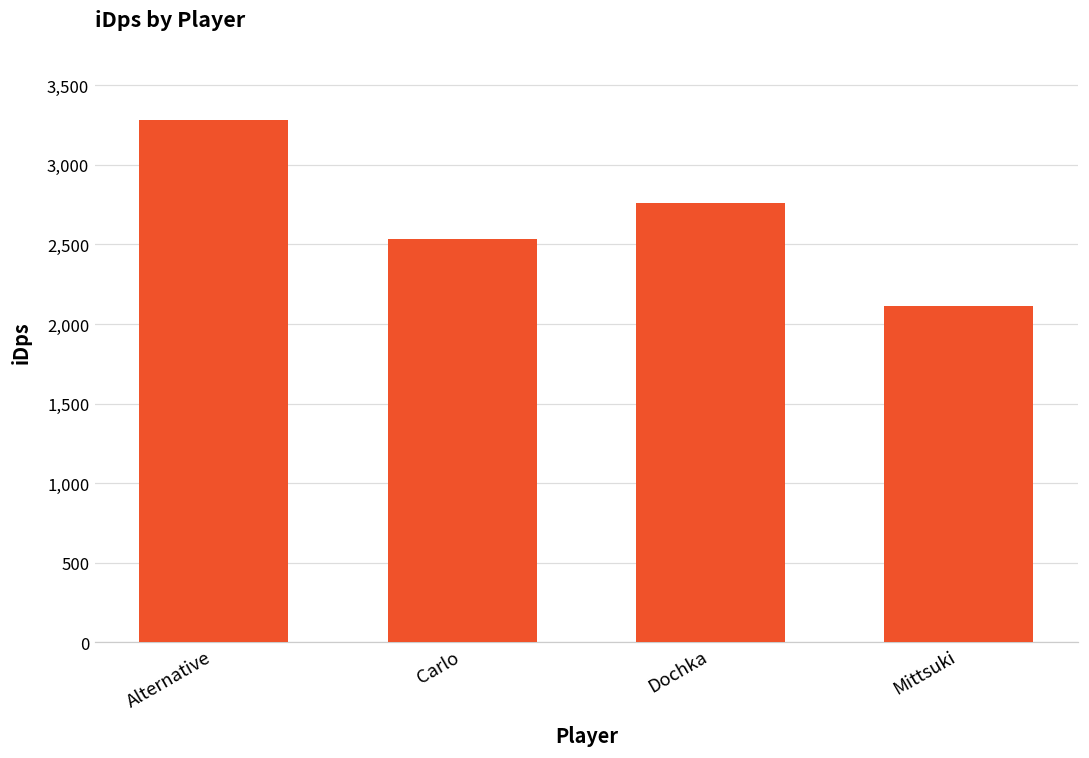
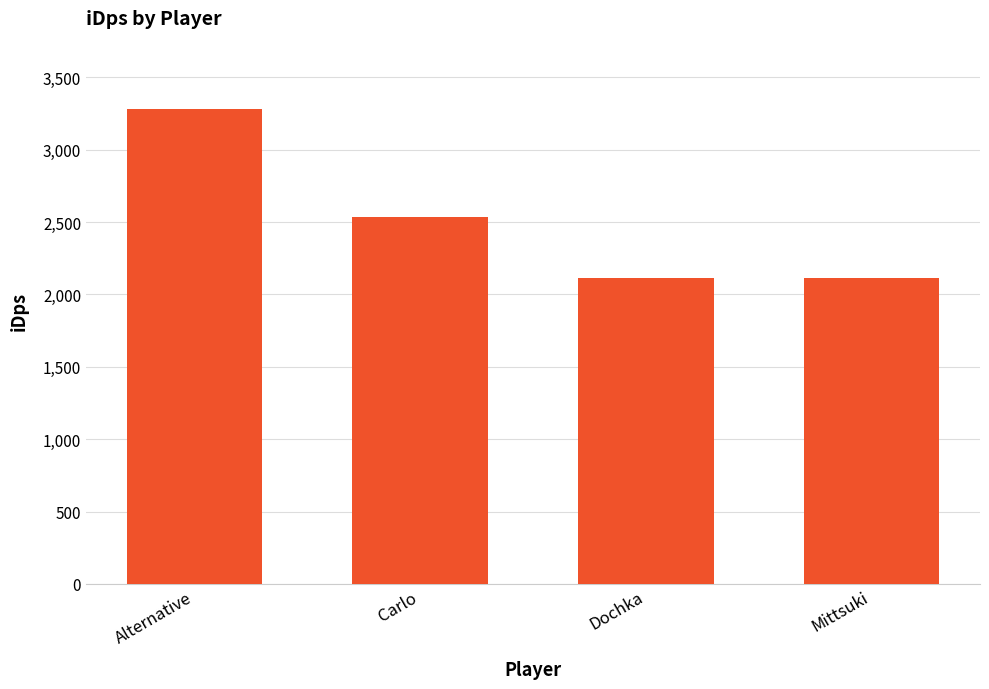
  {
    "Alternative": "3,280",
    "Carlo": "2,530",
-   "Dochka": "2,760",
+   "Dochka": "2,120",
    "Mittsuki": "2,110"
  }
